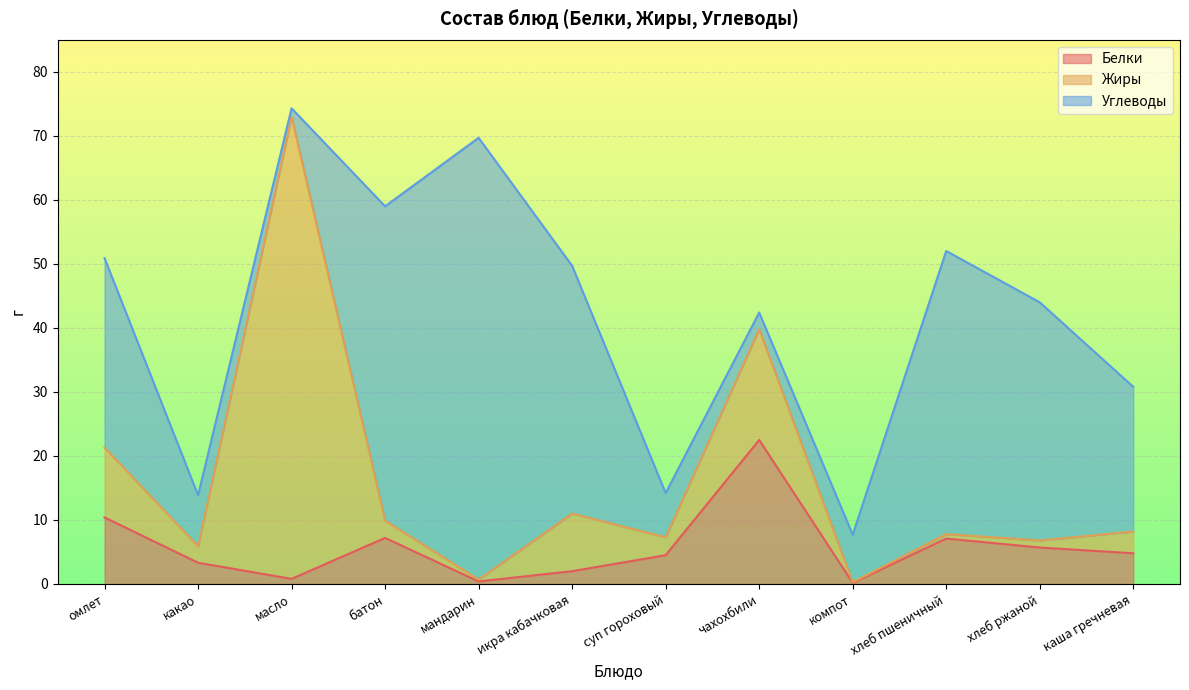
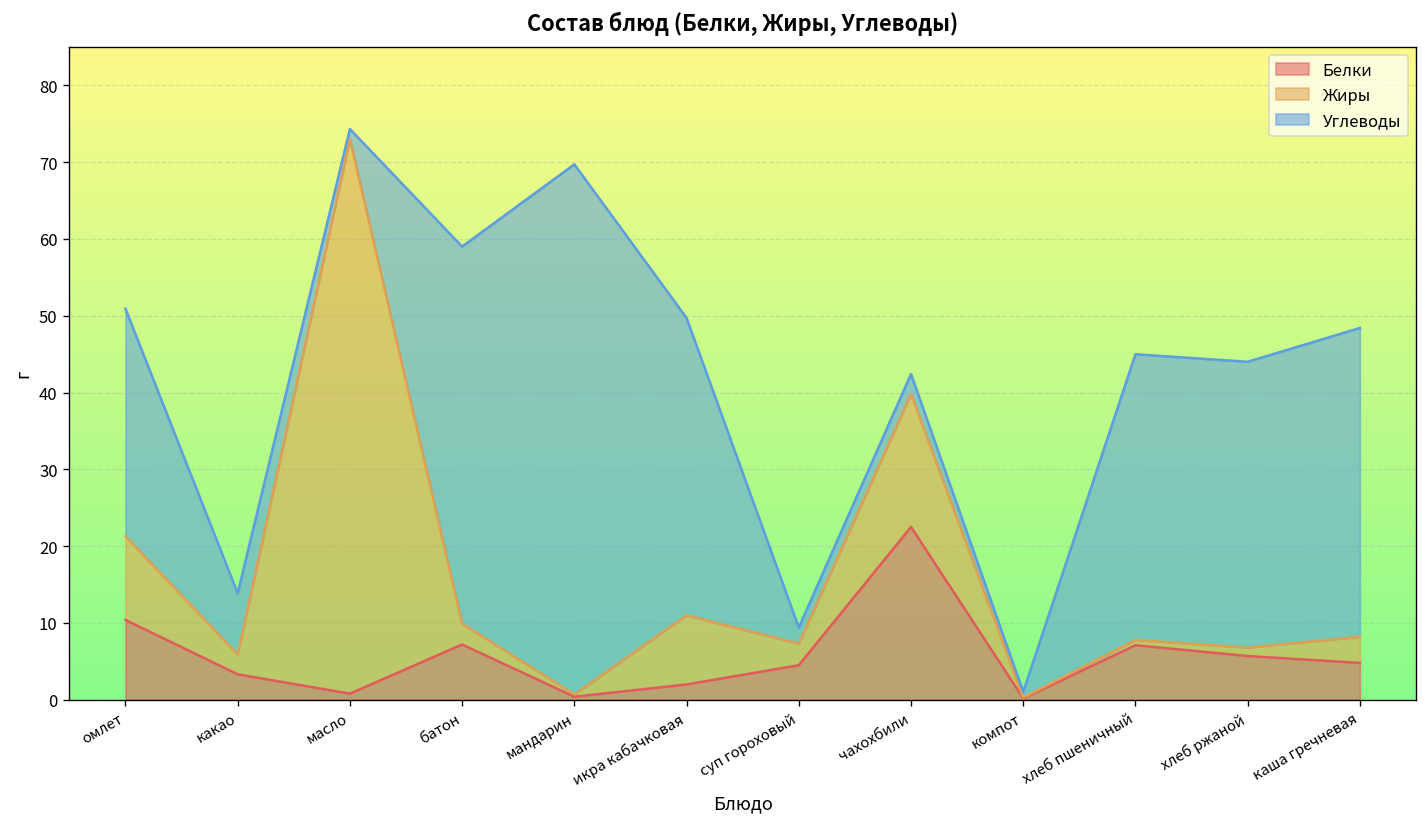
  {
    "Углеводы": {
      "омлет": 30,
      "какао": 8,
      "масло": 1,
      "батон": 49,
      "мандарин": 69,
      "икра кабачковая": 39,
-     "суп гороховый": 7,
+     "суп гороховый": 2,
      "чахохбили": 3,
-     "компот": 7,
-     "хлеб пшеничный": 44,
+     "компот": 1,
+     "хлеб пшеничный": 37,
      "хлеб ржаной": 37,
-     "каша гречневая": 23
+     "каша гречневая": 40
    }
  }
